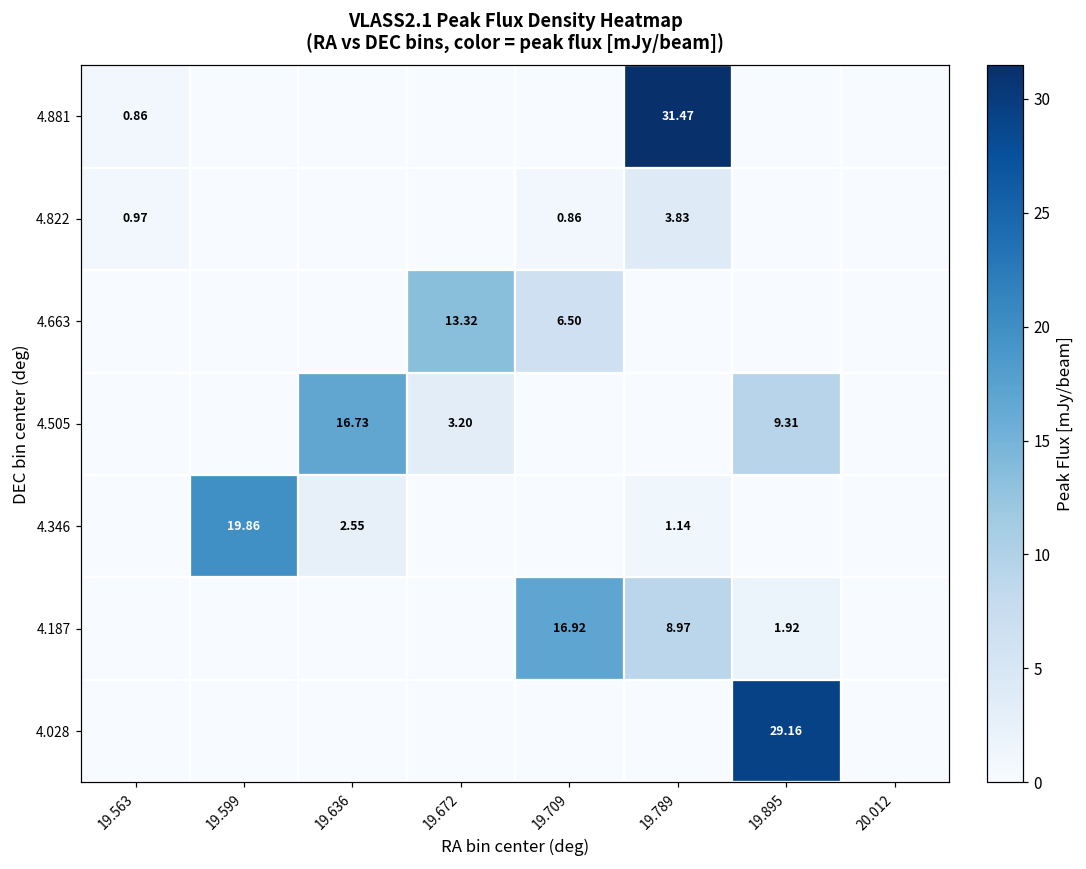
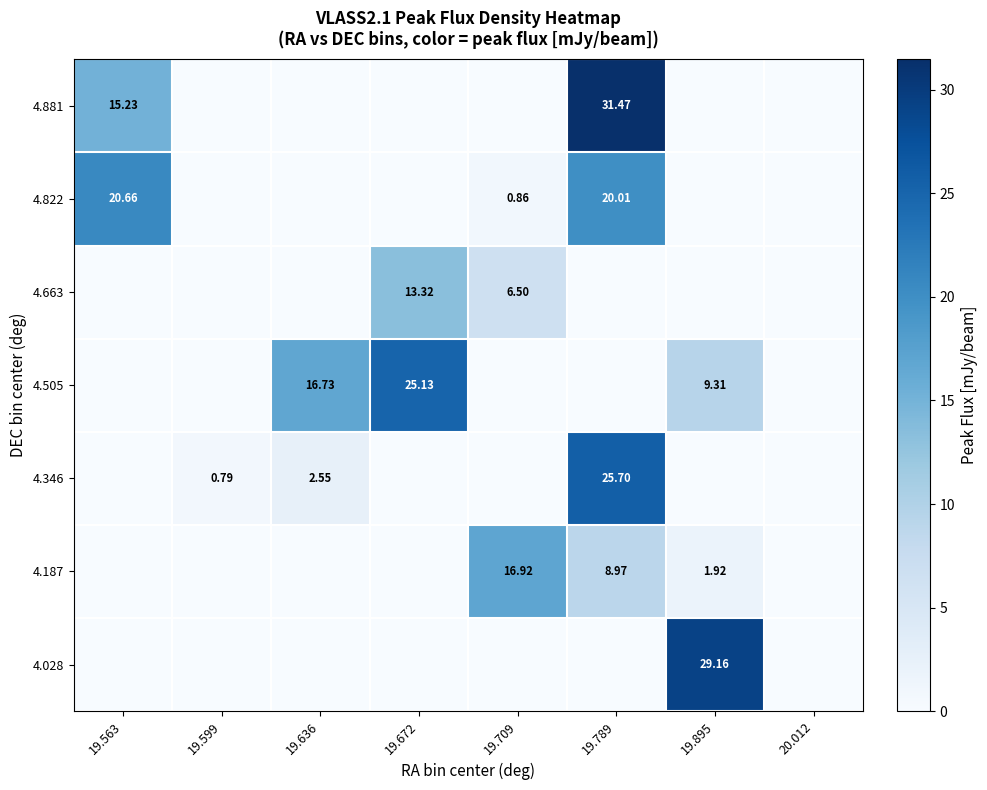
  {
    "4.881": {
-     "19.563": 0.86,
+     "19.563": 15.23,
      "19.789": 31.47
    },
    "4.822": {
-     "19.563": 0.97,
+     "19.563": 20.66,
      "19.709": 0.86,
-     "19.789": 3.83
+     "19.789": 20.01
    },
    "4.663": {
      "19.672": 13.32,
      "19.709": 6.50
    },
    "4.505": {
      "19.636": 16.73,
-     "19.672": 3.20,
+     "19.672": 25.13,
      "19.895": 9.31
    },
    "4.346": {
-     "19.599": 19.86,
+     "19.599": 0.79,
      "19.636": 2.55,
-     "19.789": 1.14
+     "19.789": 25.70
    },
    "4.187": {
      "19.709": 16.92,
      "19.789": 8.97,
      "19.895": 1.92
    },
    "4.028": {
      "19.895": 29.16
    }
  }
